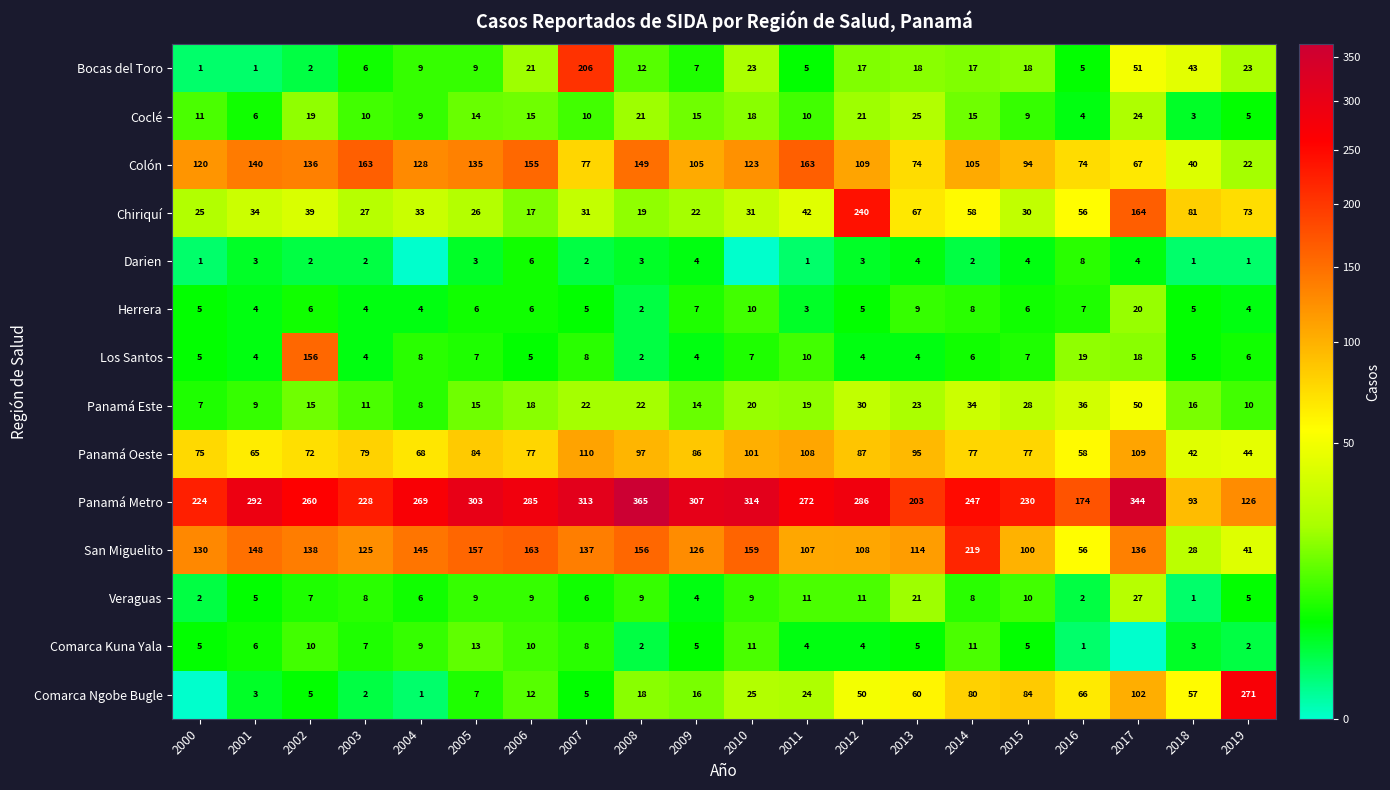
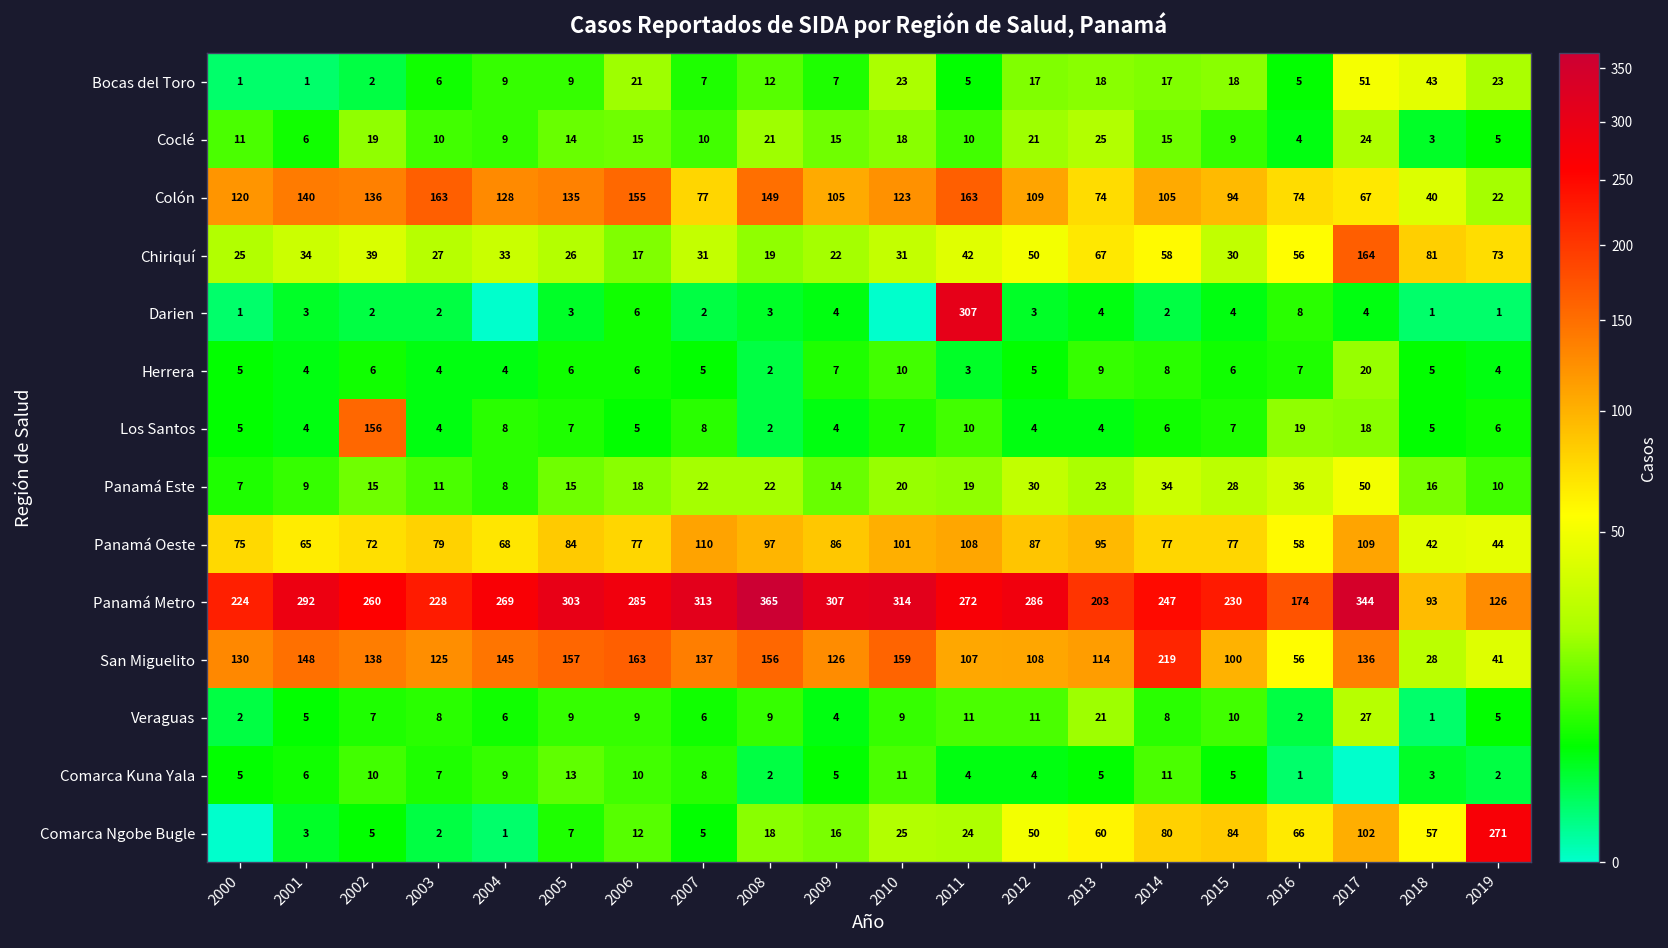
  {
    "Bocas del Toro": {
      "2000": 1,
      "2001": 1,
      "2002": 2,
      "2003": 6,
      "2004": 9,
      "2005": 9,
      "2006": 21,
-     "2007": 206,
+     "2007": 7,
      "2008": 12,
      "2009": 7,
      "2010": 23,
      "2011": 5,
      "2012": 17,
      "2013": 18,
      "2014": 17,
      "2015": 18,
      "2016": 5,
      "2017": 51,
      "2018": 43,
      "2019": 23
    },
    "Chiriquí": {
      "2000": 25,
      "2001": 34,
      "2002": 39,
      "2003": 27,
      "2004": 33,
      "2005": 26,
      "2006": 17,
      "2007": 31,
      "2008": 19,
      "2009": 22,
      "2010": 31,
      "2011": 42,
-     "2012": 240,
+     "2012": 50,
      "2013": 67,
      "2014": 58,
      "2015": 30,
      "2016": 56,
      "2017": 164,
      "2018": 81,
      "2019": 73
    },
    "Darien": {
      "2000": 1,
      "2001": 3,
      "2002": 2,
      "2003": 2,
      "2005": 3,
      "2006": 6,
      "2007": 2,
      "2008": 3,
      "2009": 4,
-     "2011": 1,
+     "2011": 307,
      "2012": 3,
      "2013": 4,
      "2014": 2,
      "2015": 4,
      "2016": 8,
      "2017": 4,
      "2018": 1,
      "2019": 1
    }
  }
